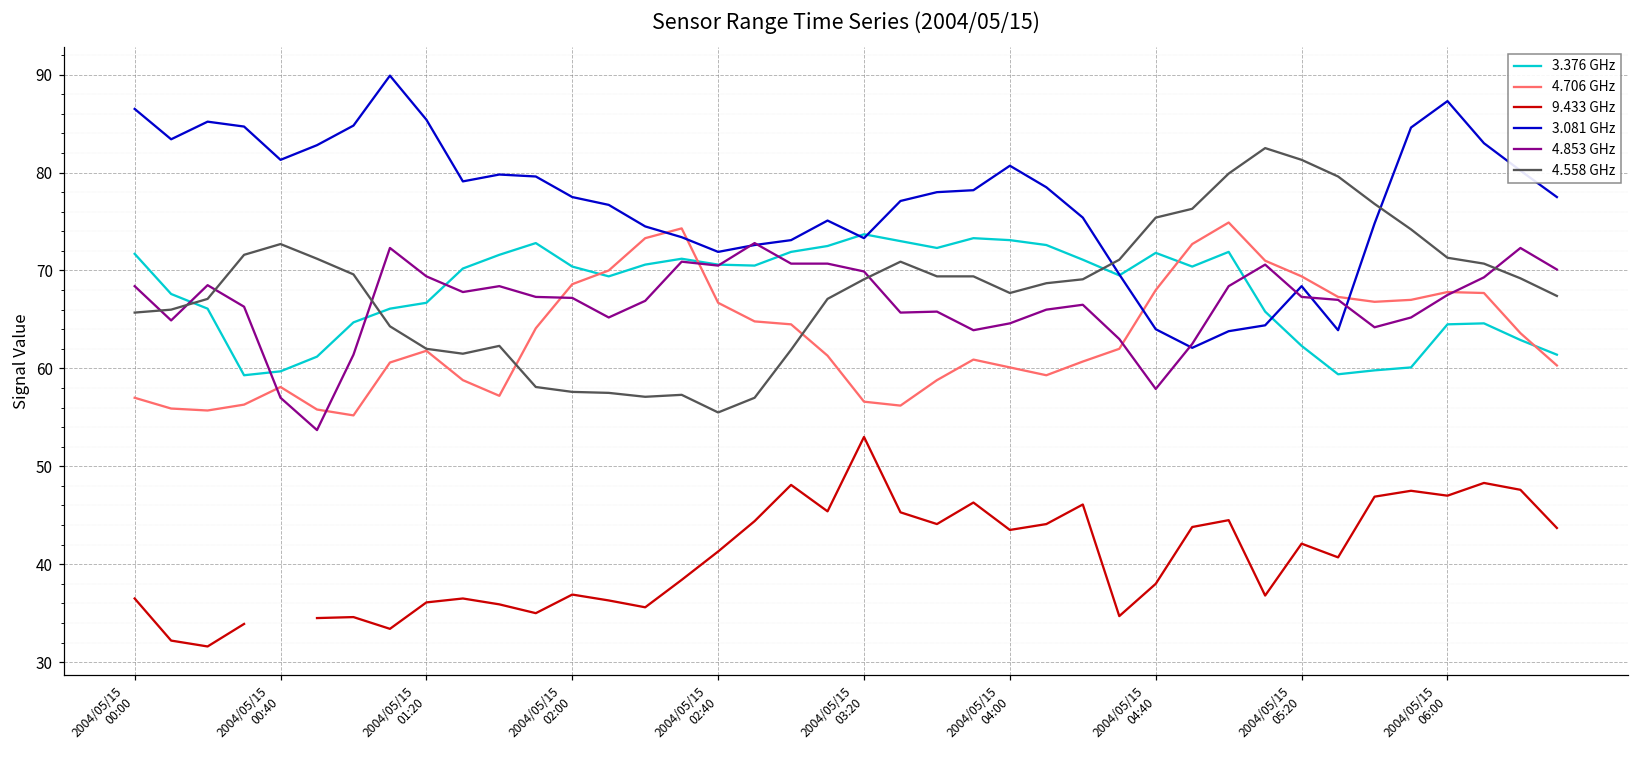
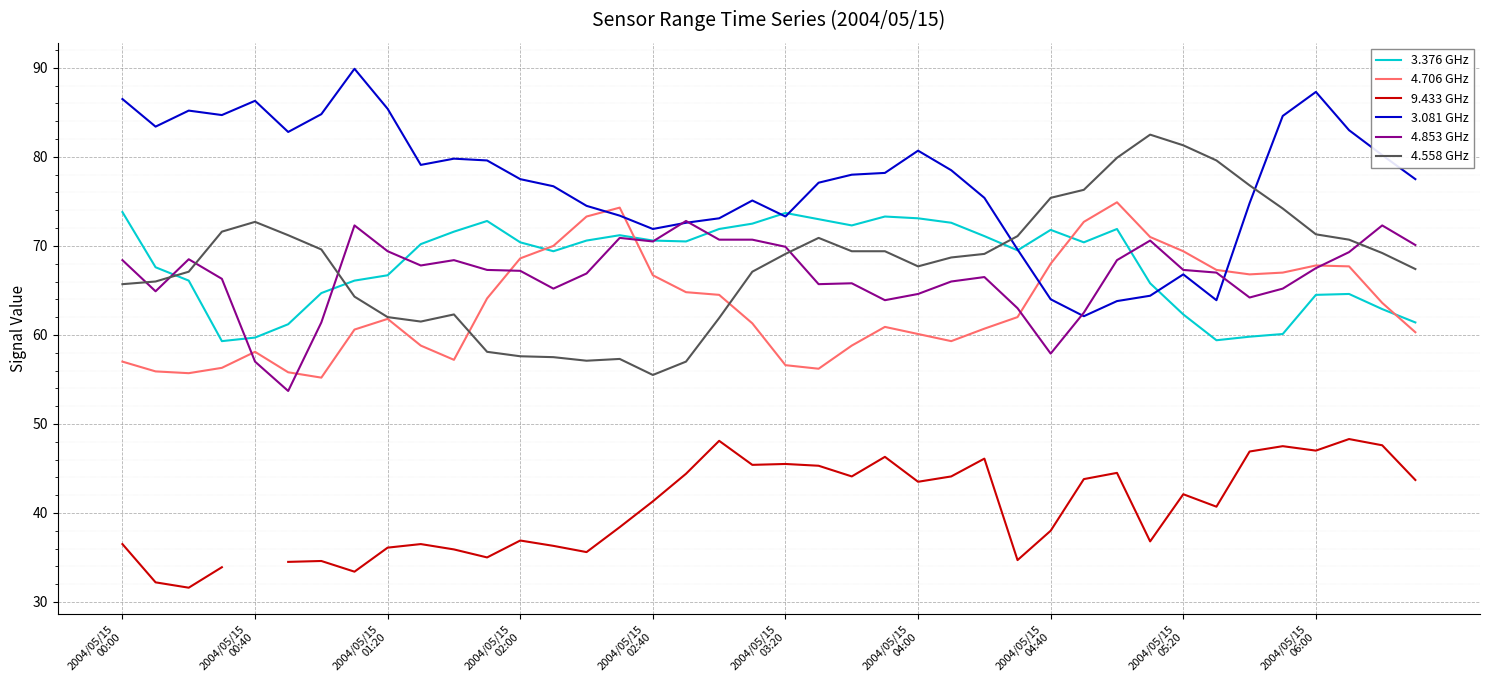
  {
    "3.376 GHz": {
-     "2004/05/15 00:00": 72,
+     "2004/05/15 00:00": 74,
      "2004/05/15 00:40": 60,
      "2004/05/15 01:20": 67,
      "2004/05/15 02:00": 70,
      "2004/05/15 03:20": 74,
      "2004/05/15 04:00": 73,
      "2004/05/15 04:40": 72,
      "2004/05/15 05:20": 62,
      "2004/05/15 06:00": 65
    },
    "4.706 GHz": {
      "2004/05/15 00:00": 57,
      "2004/05/15 00:40": 58,
      "2004/05/15 02:00": 69,
      "2004/05/15 02:40": 67,
      "2004/05/15 03:20": 57,
      "2004/05/15 04:00": 60,
      "2004/05/15 04:40": 68,
      "2004/05/15 05:20": 69,
      "2004/05/15 06:00": 68
    },
    "9.433 GHz": {
      "2004/05/15 00:00": 37,
      "2004/05/15 01:20": 36,
      "2004/05/15 02:00": 37,
      "2004/05/15 02:40": 41,
-     "2004/05/15 03:20": 53,
+     "2004/05/15 03:20": 46,
      "2004/05/15 04:00": 44,
      "2004/05/15 04:40": 38,
      "2004/05/15 05:20": 42,
      "2004/05/15 06:00": 47
    },
    "3.081 GHz": {
      "2004/05/15 00:00": 87,
-     "2004/05/15 00:40": 81,
+     "2004/05/15 00:40": 86,
      "2004/05/15 01:20": 85,
      "2004/05/15 02:00": 78,
      "2004/05/15 02:40": 72,
      "2004/05/15 03:20": 73,
      "2004/05/15 04:00": 81,
      "2004/05/15 04:40": 64,
-     "2004/05/15 05:20": 68,
+     "2004/05/15 05:20": 67,
      "2004/05/15 06:00": 87
    },
    "4.853 GHz": {
      "2004/05/15 00:00": 68,
      "2004/05/15 00:40": 57,
      "2004/05/15 01:20": 69,
      "2004/05/15 02:00": 67,
      "2004/05/15 03:20": 70,
      "2004/05/15 04:00": 65,
      "2004/05/15 04:40": 58,
      "2004/05/15 05:20": 67,
      "2004/05/15 06:00": 68
    },
    "4.558 GHz": {
      "2004/05/15 00:00": 66,
      "2004/05/15 00:40": 73,
      "2004/05/15 02:00": 58,
      "2004/05/15 02:40": 56,
      "2004/05/15 03:20": 69,
      "2004/05/15 04:00": 68,
      "2004/05/15 04:40": 75,
      "2004/05/15 05:20": 81,
      "2004/05/15 06:00": 71
    }
  }
